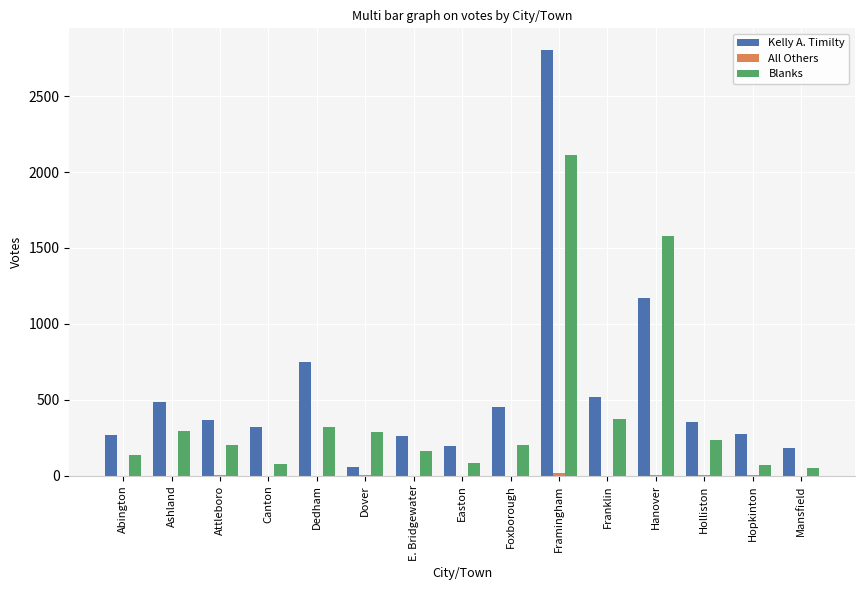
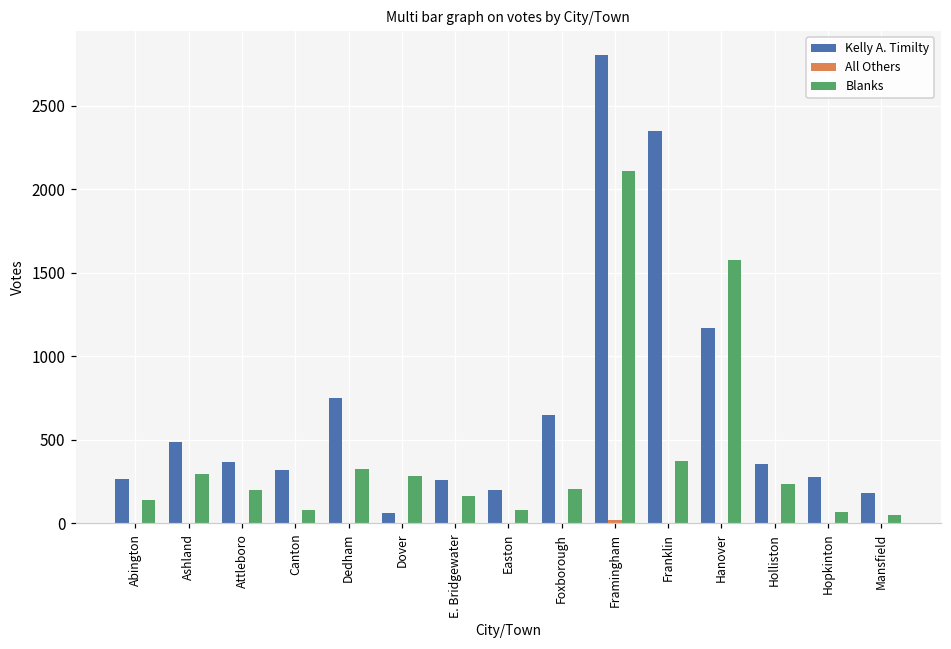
  {
    "Kelly A. Timilty": {
      "Abington": 270,
      "Ashland": 480,
      "Attleboro": 370,
      "Canton": 320,
      "Dedham": 750,
      "Dover": 60,
      "E. Bridgewater": 260,
      "Easton": 200,
-     "Foxborough": 450,
+     "Foxborough": 650,
      "Framingham": 2810,
-     "Franklin": 520,
+     "Franklin": 2350,
      "Hanover": 1170,
      "Holliston": 350,
      "Hopkinton": 280,
      "Mansfield": 180
    },
    "All Others": {
      "Abington": 0,
      "Ashland": 0,
      "Canton": 0,
      "Dedham": 0,
      "E. Bridgewater": 0,
      "Easton": 0,
      "Foxborough": 0,
      "Framingham": 20,
      "Franklin": 0,
      "Mansfield": 0
    },
    "Blanks": {
      "Abington": 140,
      "Ashland": 300,
      "Attleboro": 200,
      "Canton": 80,
      "Dedham": 320,
      "Dover": 290,
      "E. Bridgewater": 160,
      "Easton": 80,
      "Foxborough": 200,
      "Framingham": 2110,
      "Franklin": 370,
      "Hanover": 1580,
      "Holliston": 240,
      "Hopkinton": 70,
      "Mansfield": 50
    }
  }
